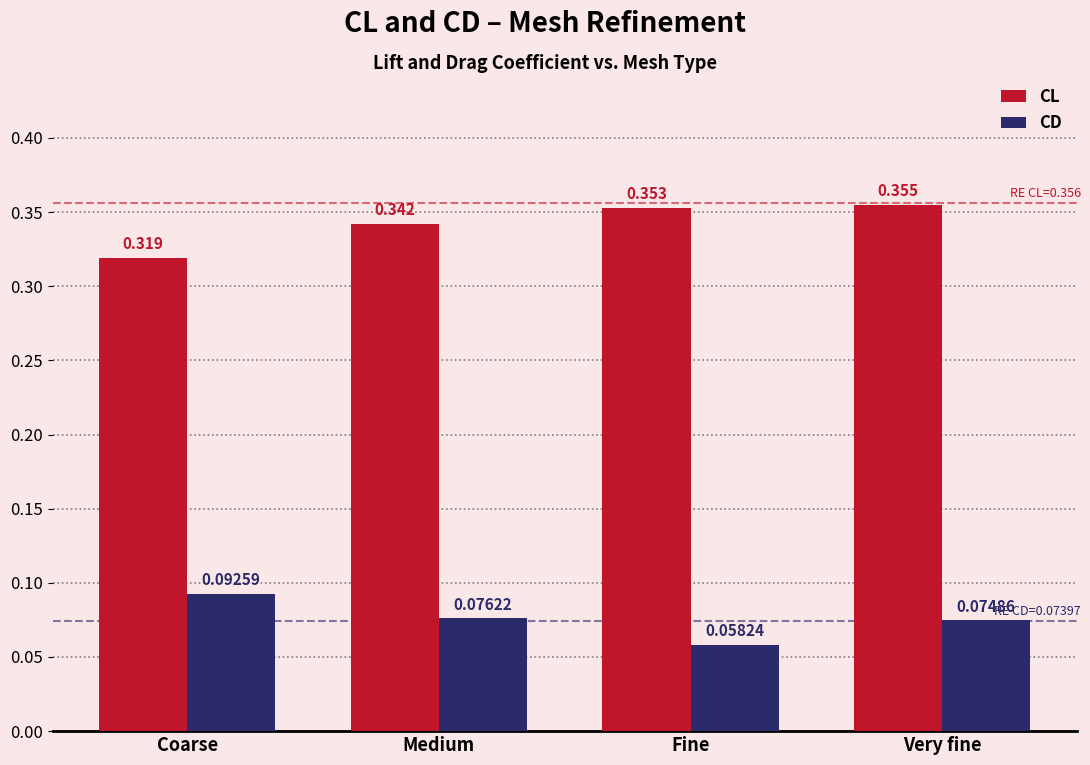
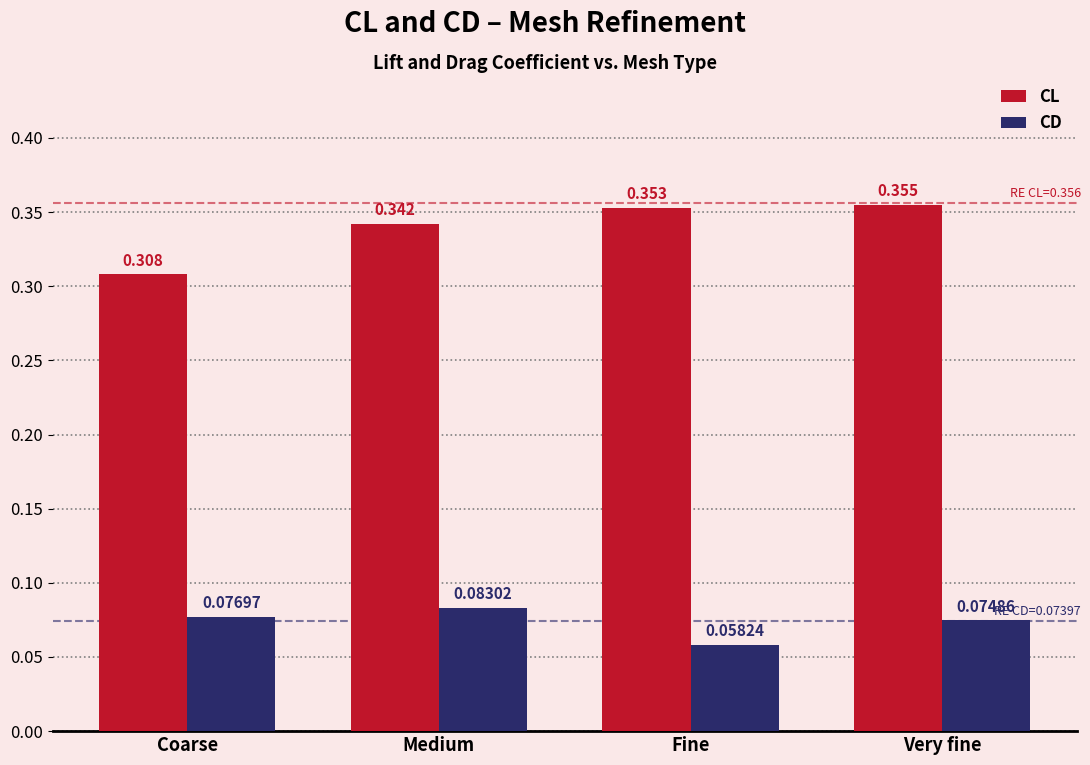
  {
    "CL": {
-     "Coarse": 0.319,
+     "Coarse": 0.308,
      "Medium": 0.342,
      "Fine": 0.353,
      "Very fine": 0.355
    },
    "CD": {
-     "Coarse": 0.09259,
-     "Medium": 0.07622,
+     "Coarse": 0.07697,
+     "Medium": 0.08302,
      "Fine": 0.05824
    }
  }
